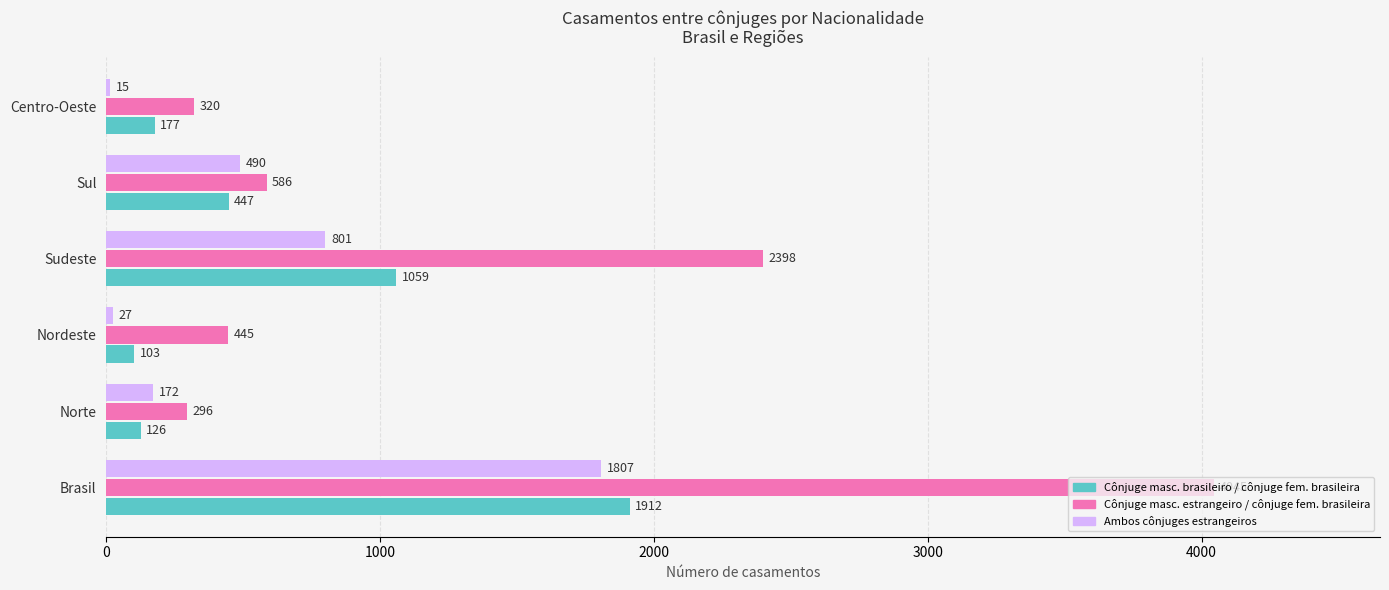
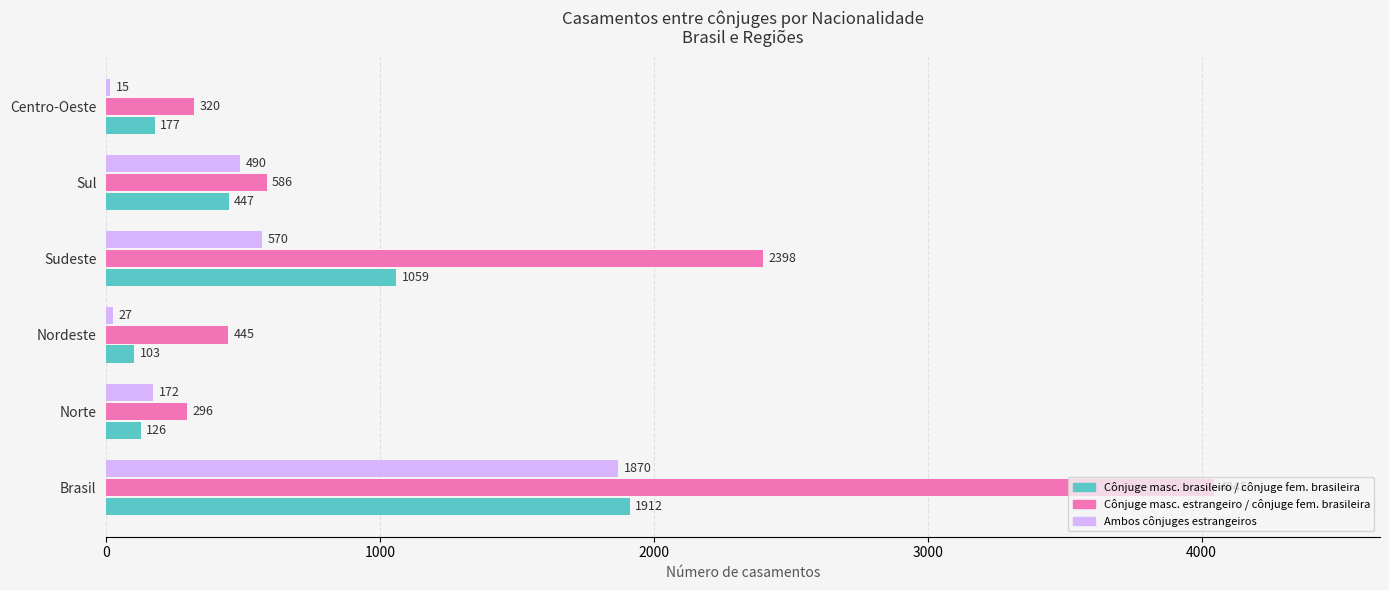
  {
    "Ambos cônjuges estrangeiros": {
      "Centro-Oeste": 15,
      "Sul": 490,
-     "Sudeste": 801,
+     "Sudeste": 570,
      "Nordeste": 27,
      "Norte": 172,
-     "Brasil": 1807
+     "Brasil": 1870
    }
  }
